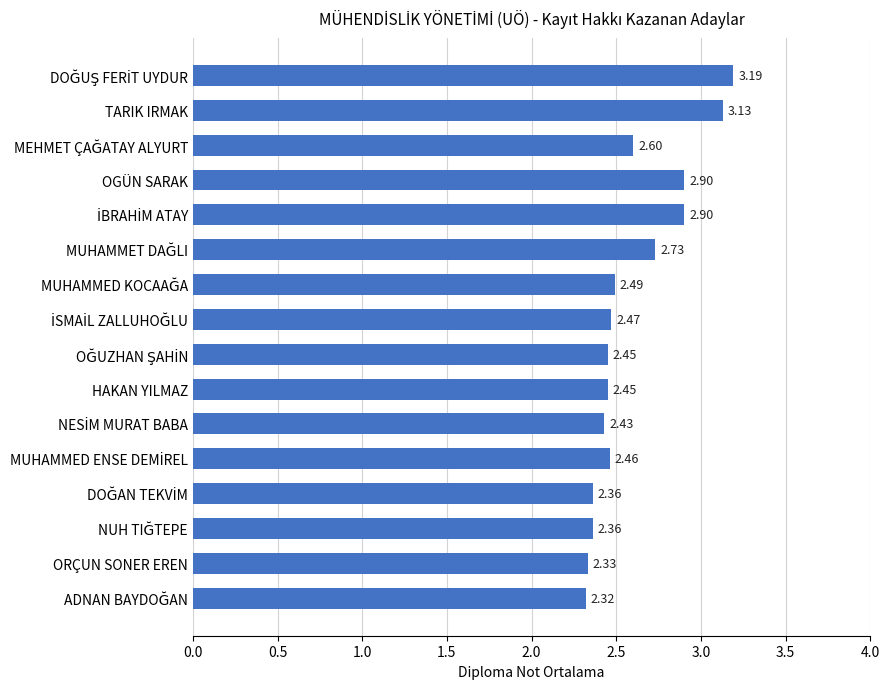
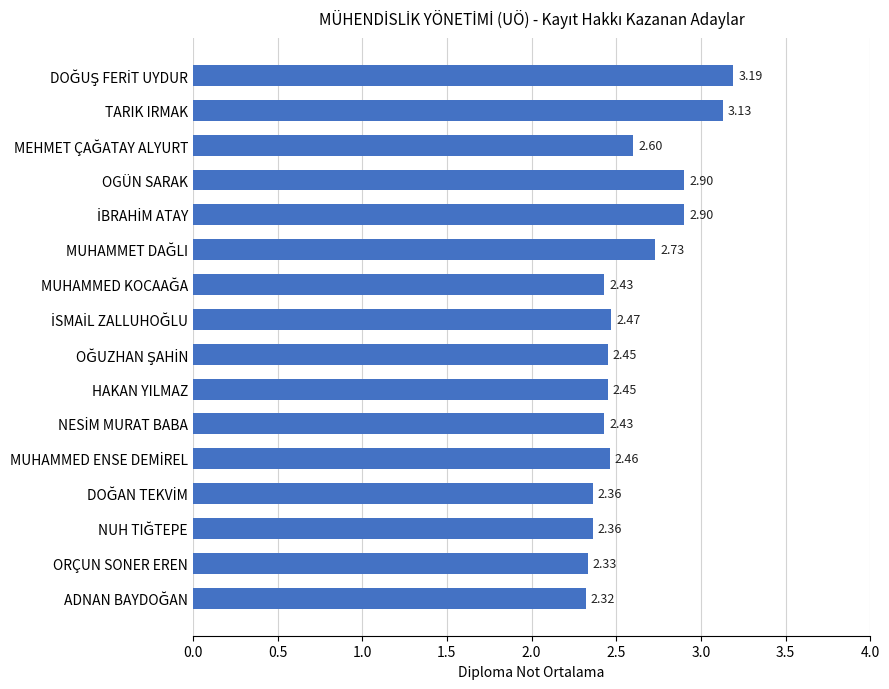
  {
    "DOĞUŞ FERİT UYDUR": 3.19,
    "TARIK IRMAK": 3.13,
    "MEHMET ÇAĞATAY ALYURT": 2.60,
    "OGÜN SARAK": 2.90,
    "İBRAHİM ATAY": 2.90,
    "MUHAMMET DAĞLI": 2.73,
-   "MUHAMMED KOCAAĞA": 2.49,
+   "MUHAMMED KOCAAĞA": 2.43,
    "İSMAİL ZALLUHOĞLU": 2.47,
    "OĞUZHAN ŞAHİN": 2.45,
    "HAKAN YILMAZ": 2.45,
    "NESİM MURAT BABA": 2.43,
    "MUHAMMED ENSE DEMİREL": 2.46,
    "DOĞAN TEKVİM": 2.36,
    "NUH TIĞTEPE": 2.36,
    "ORÇUN SONER EREN": 2.33,
    "ADNAN BAYDOĞAN": 2.32
  }
